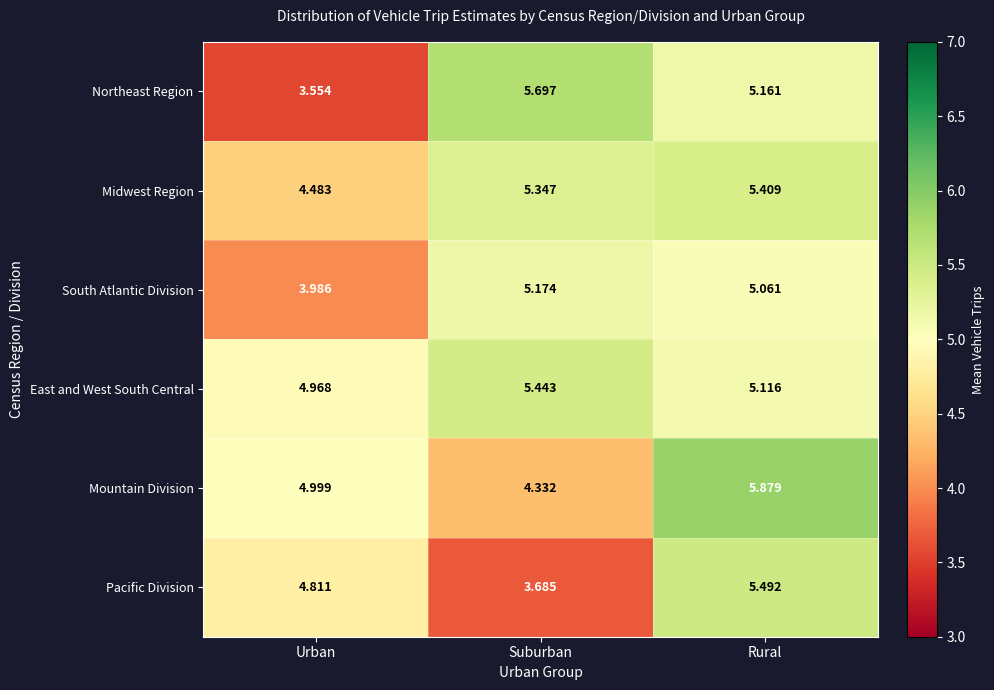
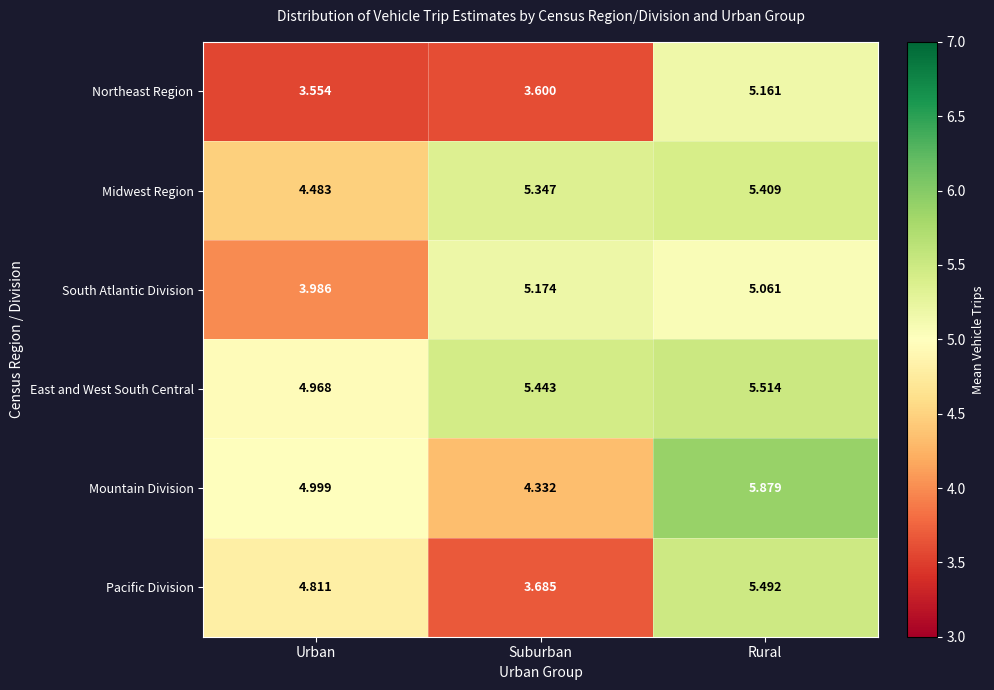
  {
    "Northeast Region": {
      "Urban": 3.554,
-     "Suburban": 5.697,
+     "Suburban": 3.600,
      "Rural": 5.161
    },
    "Midwest Region": {
      "Urban": 4.483,
      "Suburban": 5.347,
      "Rural": 5.409
    },
    "South Atlantic Division": {
      "Urban": 3.986,
      "Suburban": 5.174,
      "Rural": 5.061
    },
    "East and West South Central": {
      "Urban": 4.968,
      "Suburban": 5.443,
-     "Rural": 5.116
+     "Rural": 5.514
    },
    "Mountain Division": {
      "Urban": 4.999,
      "Suburban": 4.332,
      "Rural": 5.879
    },
    "Pacific Division": {
      "Urban": 4.811,
      "Suburban": 3.685,
      "Rural": 5.492
    }
  }
